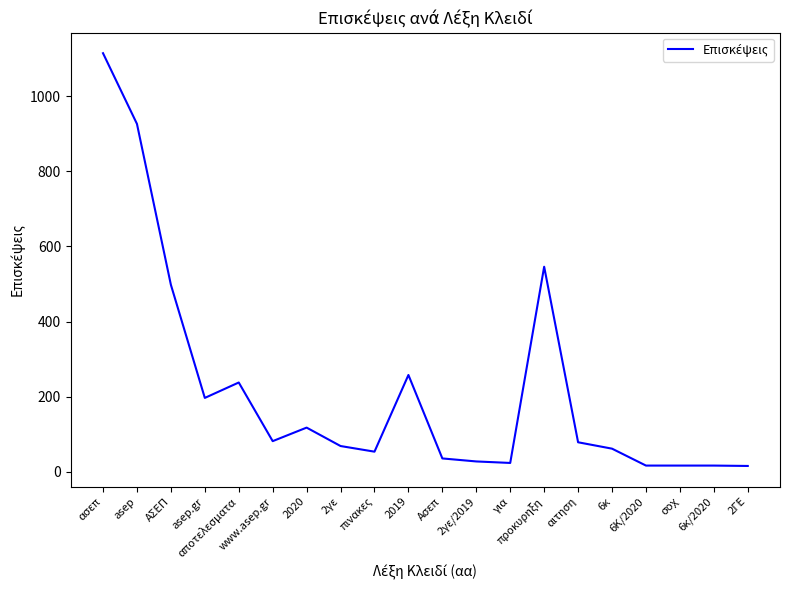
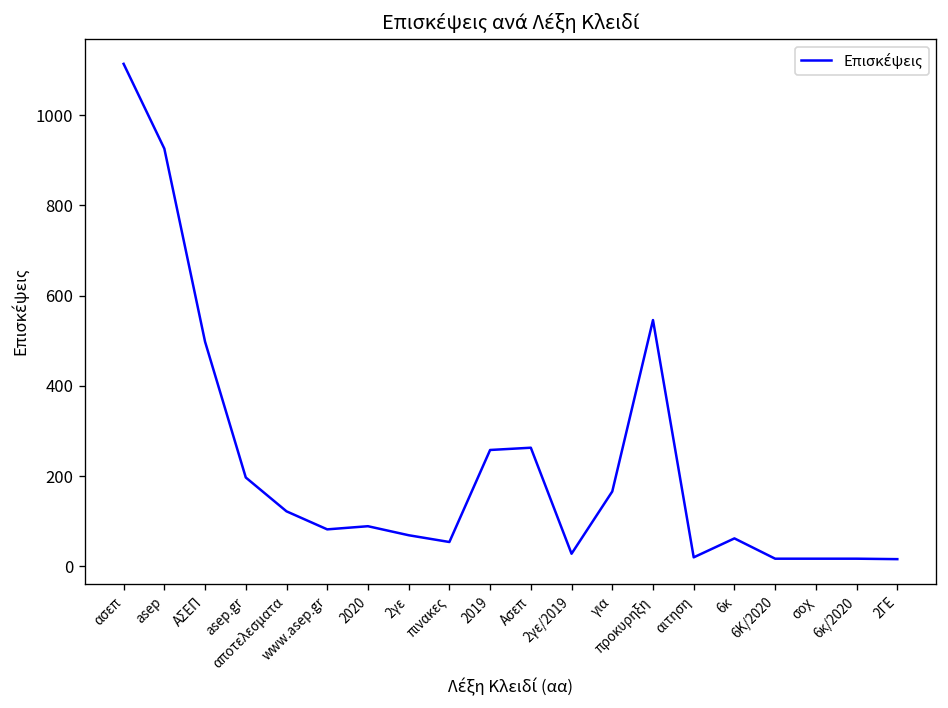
  {
    "ασεπ": 1110,
    "asep": 930,
    "ΑΣΕΠ": 500,
    "asep.gr": 200,
-   "αποτελεσματα": 240,
+   "αποτελεσματα": 120,
    "www.asep.gr": 80,
-   "2020": 120,
+   "2020": 90,
    "2γε": 70,
    "πινακες": 50,
    "2019": 260,
-   "Ασεπ": 40,
+   "Ασεπ": 260,
    "2γε/2019": 30,
-   "για": 20,
+   "για": 170,
    "προκυρηξη": 550,
-   "αιτηση": 80,
+   "αιτηση": 20,
    "6κ": 60,
    "6Κ/2020": 20,
    "σοχ": 20,
    "6κ/2020": 20,
    "2ΓΕ": 20
  }
